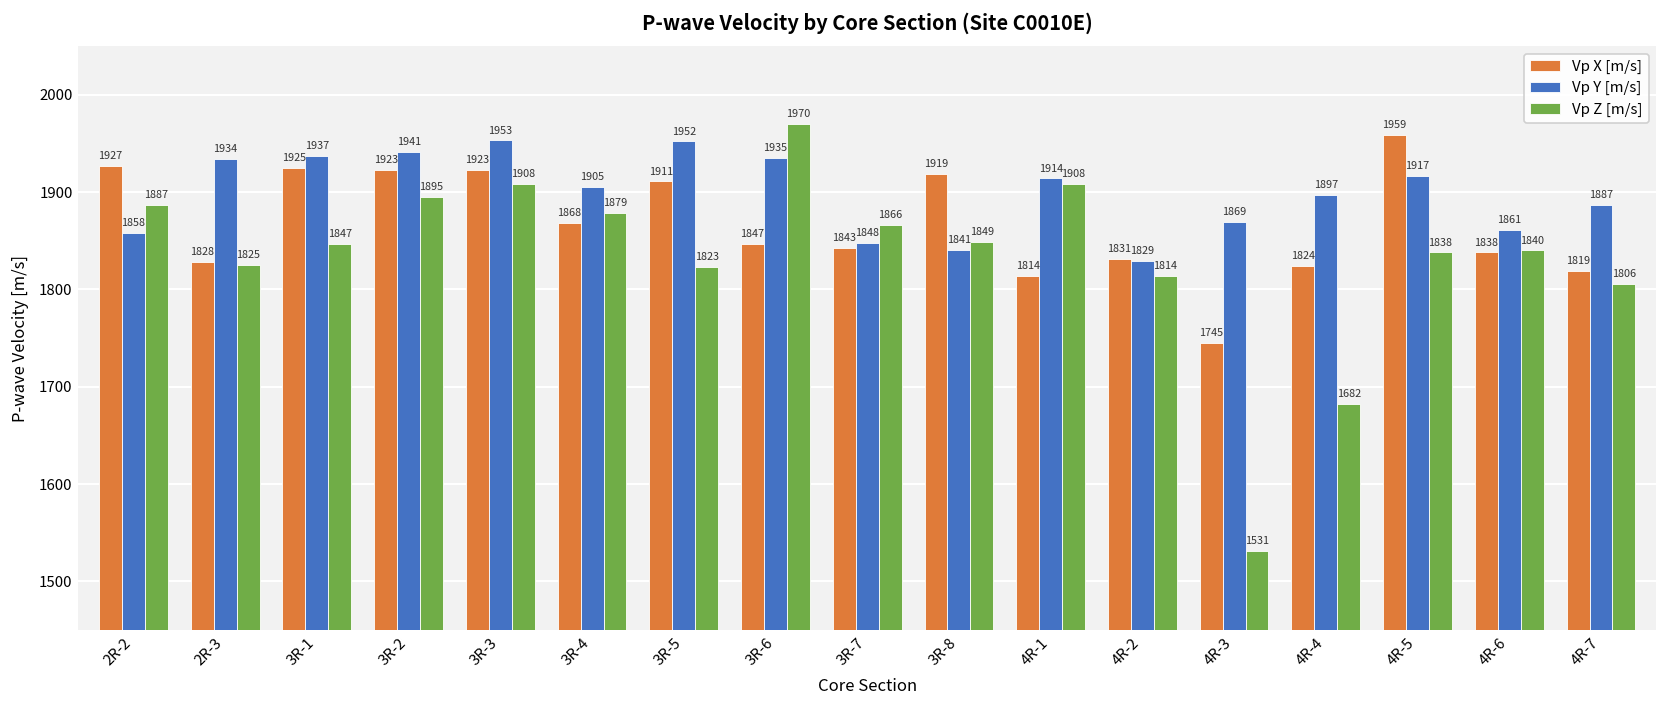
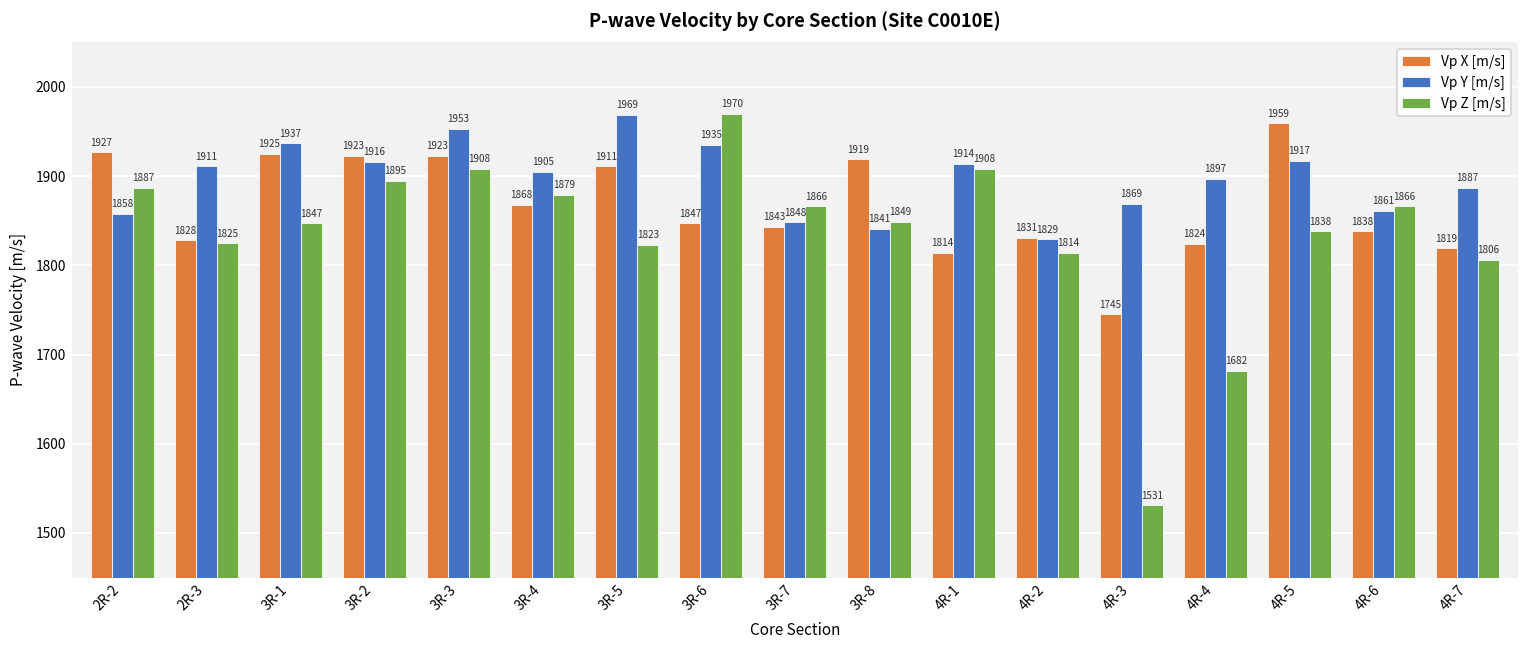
  {
    "Vp X [m/s]": {
      "2R-2": 1927,
      "2R-3": 1828,
      "3R-1": 1925,
      "3R-2": 1923,
      "3R-3": 1923,
      "3R-4": 1868,
      "3R-5": 1911,
      "3R-6": 1847,
      "3R-7": 1843,
      "3R-8": 1919,
      "4R-1": 1814,
      "4R-2": 1831,
      "4R-3": 1745,
      "4R-4": 1824,
      "4R-5": 1959,
      "4R-6": 1838,
      "4R-7": 1819
    },
    "Vp Y [m/s]": {
      "2R-2": 1858,
-     "2R-3": 1934,
+     "2R-3": 1911,
      "3R-1": 1937,
-     "3R-2": 1941,
+     "3R-2": 1916,
      "3R-3": 1953,
      "3R-4": 1905,
-     "3R-5": 1952,
+     "3R-5": 1969,
      "3R-6": 1935,
      "3R-7": 1848,
      "3R-8": 1841,
      "4R-1": 1914,
      "4R-2": 1829,
      "4R-3": 1869,
      "4R-4": 1897,
      "4R-5": 1917,
      "4R-6": 1861,
      "4R-7": 1887
    },
    "Vp Z [m/s]": {
      "2R-2": 1887,
      "2R-3": 1825,
      "3R-1": 1847,
      "3R-2": 1895,
      "3R-3": 1908,
      "3R-4": 1879,
      "3R-5": 1823,
      "3R-6": 1970,
      "3R-7": 1866,
      "3R-8": 1849,
      "4R-1": 1908,
      "4R-2": 1814,
      "4R-3": 1531,
      "4R-4": 1682,
      "4R-5": 1838,
-     "4R-6": 1840,
+     "4R-6": 1866,
      "4R-7": 1806
    }
  }
